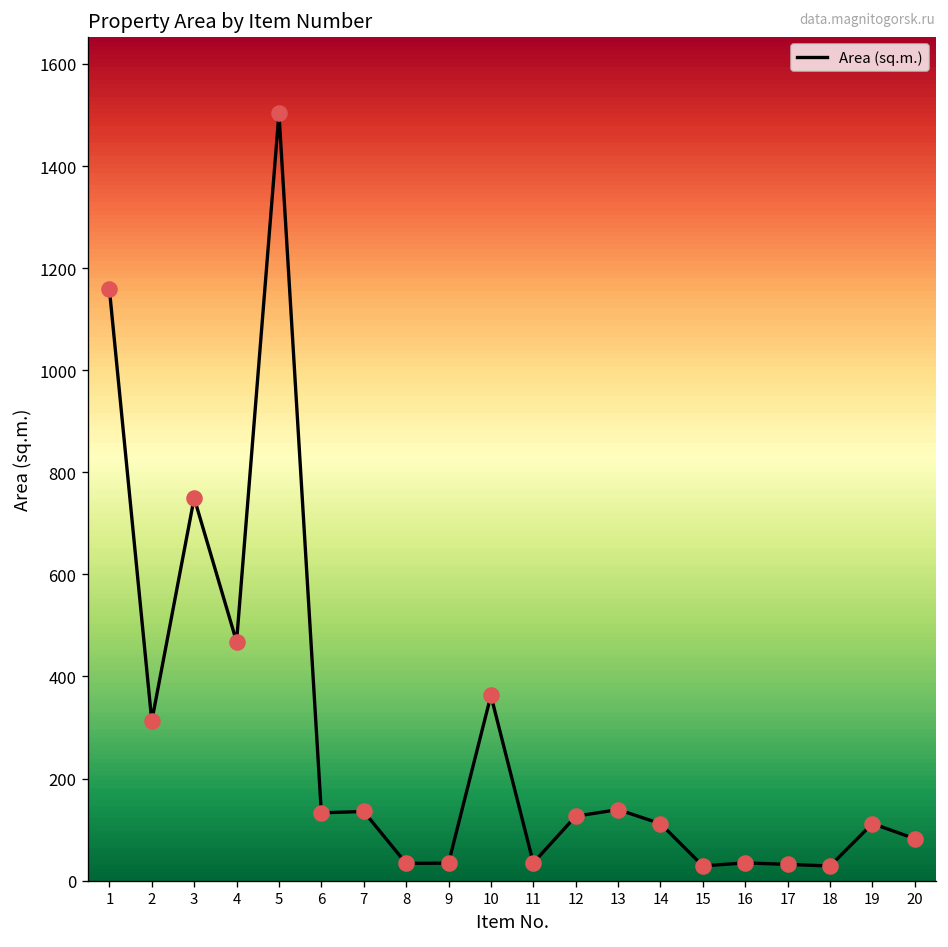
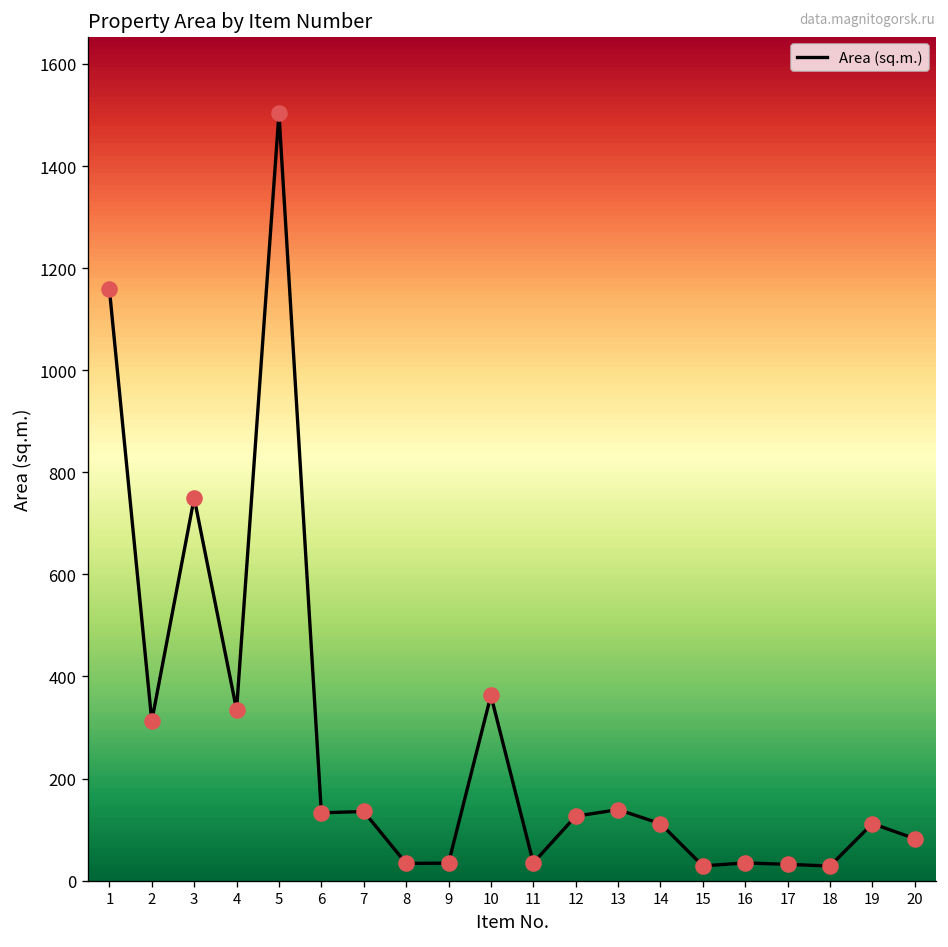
  {
    "1": 1160,
    "2": 310,
    "3": 750,
-   "4": 470,
+   "4": 330,
    "5": 1500,
    "6": 130,
    "7": 140,
    "8": 30,
    "9": 30,
    "10": 360,
    "11": 30,
    "12": 130,
    "13": 140,
    "14": 110,
    "15": 30,
    "16": 30,
    "17": 30,
    "18": 30,
    "19": 110,
    "20": 80
  }
